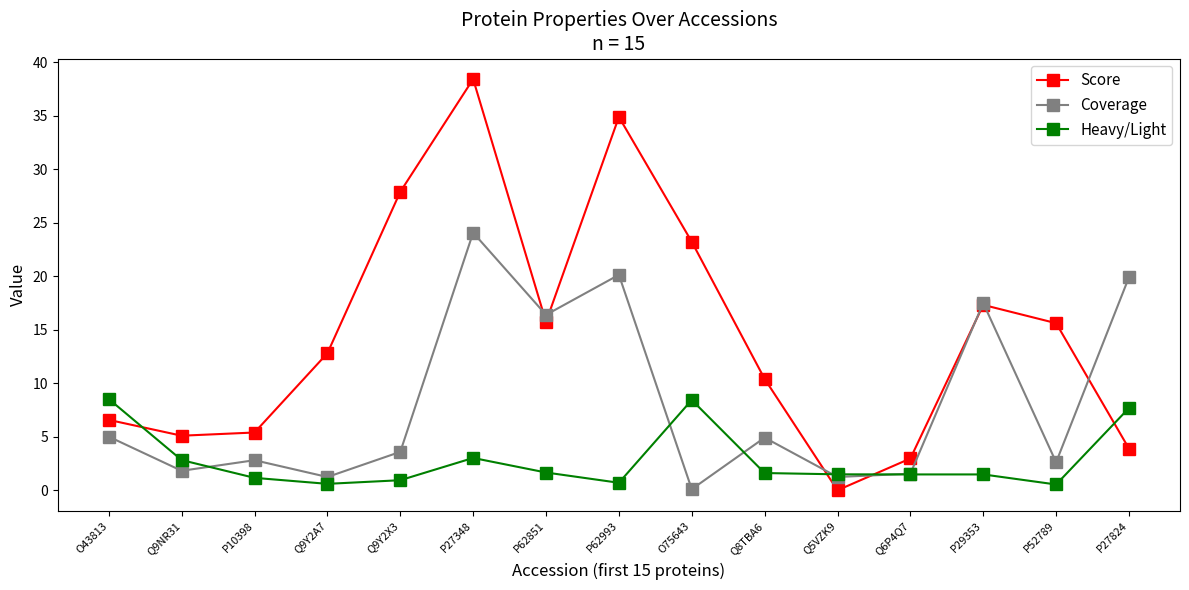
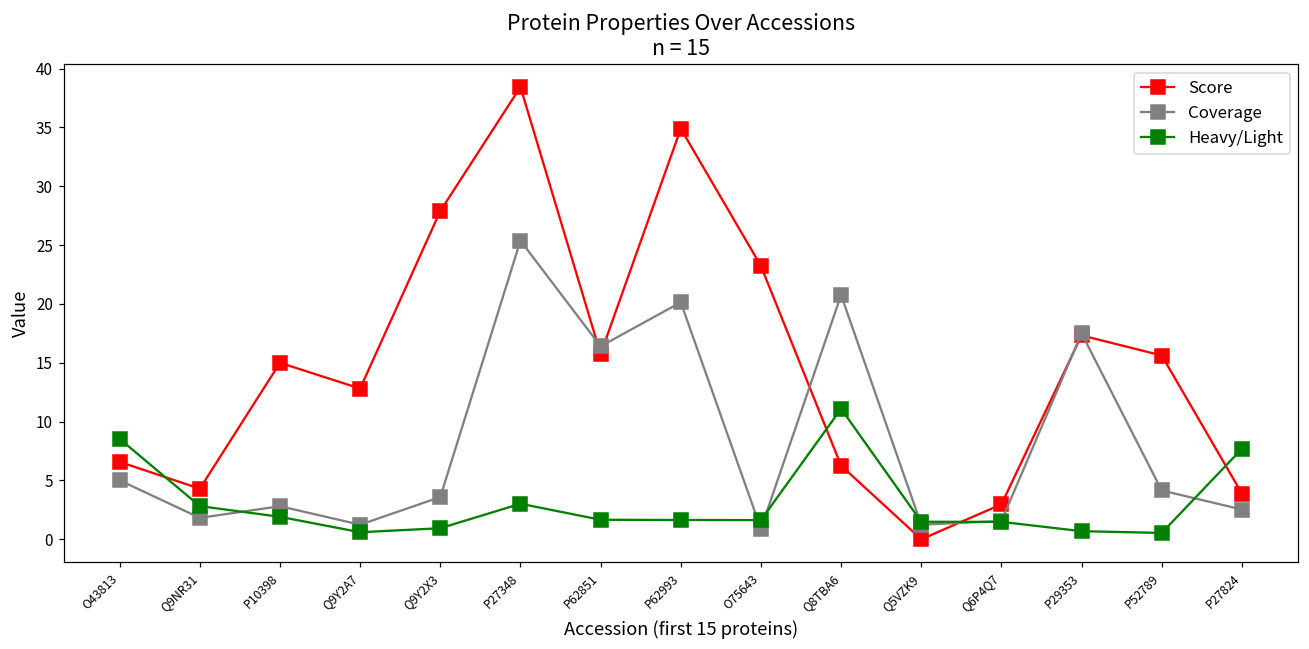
  {
    "Score": {
      "O43813": 6.6,
-     "Q9NR31": 5.1,
-     "P10398": 5.4,
+     "Q9NR31": 4.3,
+     "P10398": 15.0,
      "Q9Y2A7": 12.8,
      "Q9Y2X3": 27.9,
      "P27348": 38.4,
      "P62851": 15.7,
      "P62993": 34.9,
      "O75643": 23.2,
-     "Q8TBA6": 10.4,
+     "Q8TBA6": 6.3,
      "Q5VZK9": 0.0,
      "Q6P4Q7": 3.0,
      "P52789": 15.6,
      "P27824": 3.9
    },
    "Coverage": {
      "O43813": 5.0,
      "Q9NR31": 1.8,
      "P10398": 2.8,
      "Q9Y2A7": 1.2,
      "Q9Y2X3": 3.6,
-     "P27348": 24.1,
+     "P27348": 25.4,
      "P62851": 16.4,
      "P62993": 20.1,
-     "O75643": 0.1,
-     "Q8TBA6": 4.9,
+     "O75643": 0.9,
+     "Q8TBA6": 20.8,
      "Q5VZK9": 1.2,
-     "P52789": 2.6,
-     "P27824": 19.9
+     "P52789": 4.2,
+     "P27824": 2.5
    },
    "Heavy/Light": {
      "O43813": 8.5,
      "Q9NR31": 2.8,
-     "P10398": 1.2,
+     "P10398": 1.9,
      "Q9Y2A7": 0.6,
      "Q9Y2X3": 0.9,
      "P27348": 3.0,
      "P62851": 1.7,
-     "P62993": 0.7,
-     "O75643": 8.4,
-     "Q8TBA6": 1.6,
+     "P62993": 1.6,
+     "O75643": 1.6,
+     "Q8TBA6": 11.1,
      "Q5VZK9": 1.5,
-     "P29353": 1.5,
+     "P29353": 0.7,
      "P52789": 0.5,
      "P27824": 7.7
    }
  }
